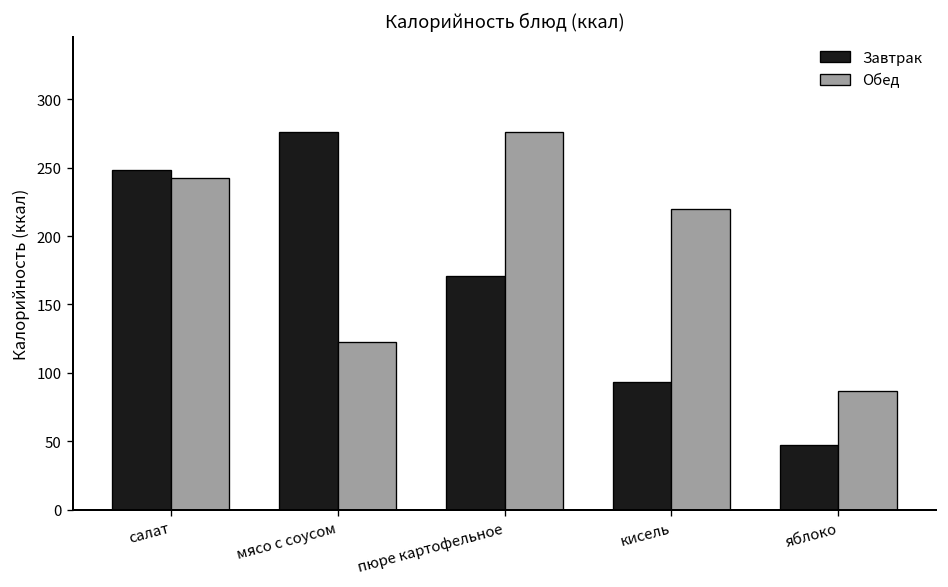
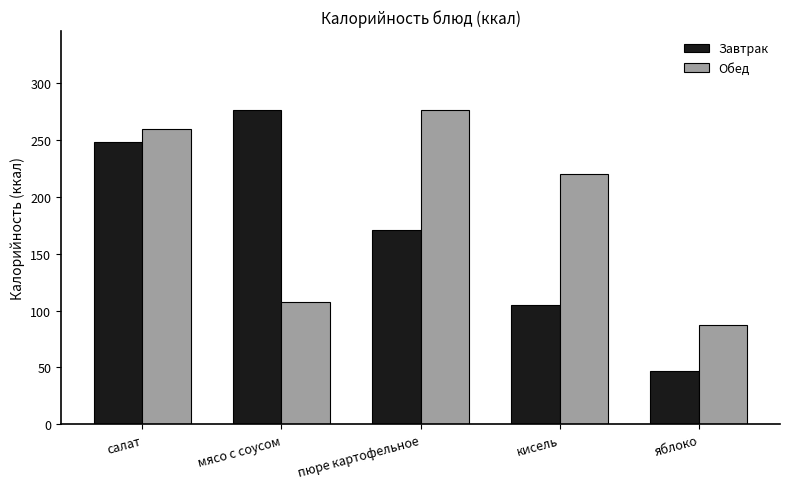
  {
    "Завтрак": {
      "салат": 248,
      "мясо с соусом": 276,
      "пюре картофельное": 171,
-     "кисель": 93,
+     "кисель": 105,
      "яблоко": 47
    },
    "Обед": {
-     "салат": 242,
-     "мясо с соусом": 122,
+     "салат": 260,
+     "мясо с соусом": 108,
      "пюре картофельное": 276,
      "кисель": 220,
      "яблоко": 87
    }
  }
